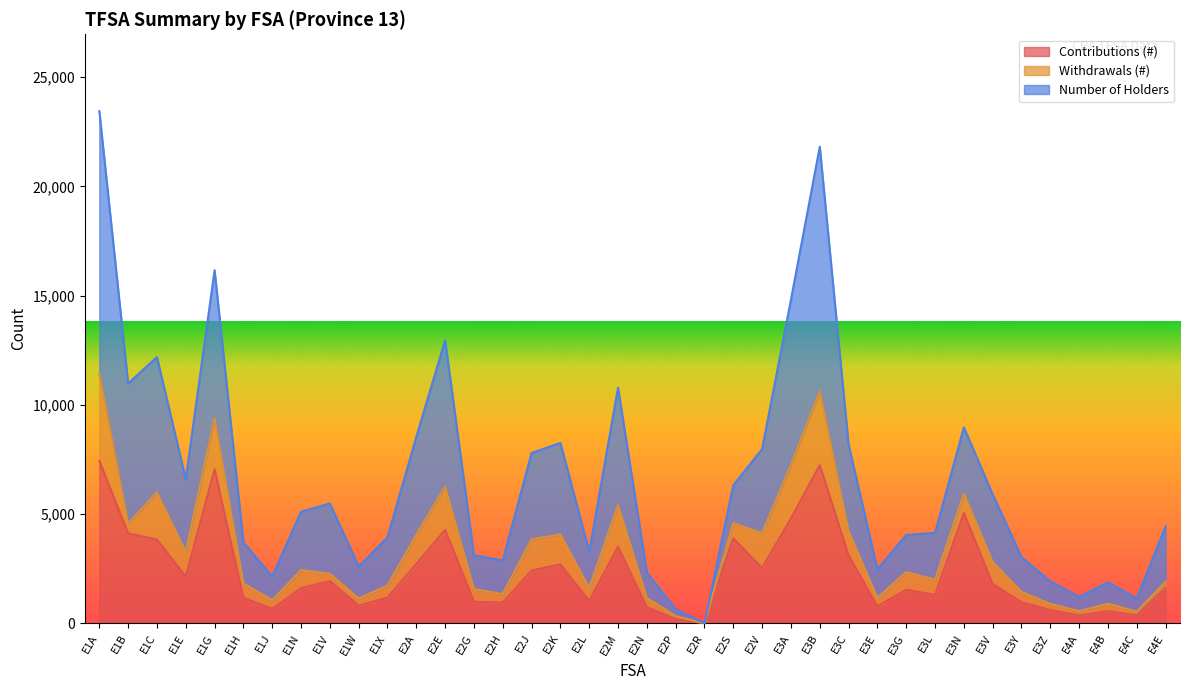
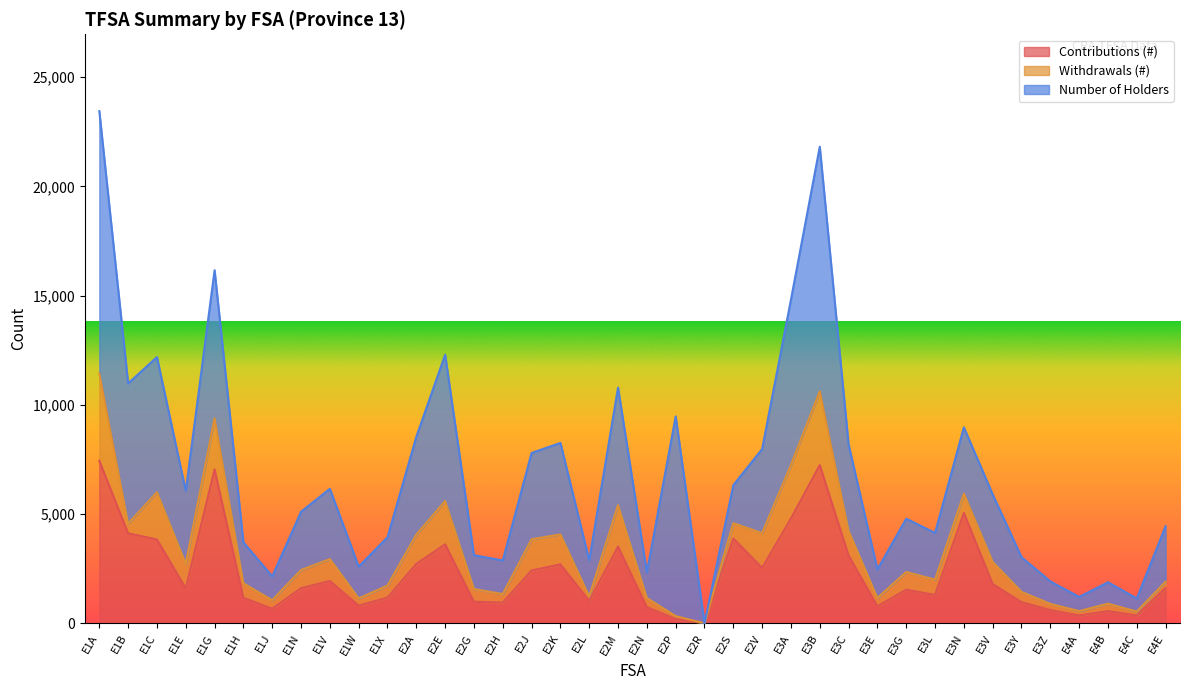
  {
    "Contributions (#)": {
      "E1A": "7,400",
      "E1B": "4,100",
      "E1C": "3,800",
-     "E1E": "2,100",
+     "E1E": "1,600",
      "E1G": "7,000",
      "E1H": "1,200",
      "E1J": "700",
      "E1N": "1,600",
      "E1V": "1,900",
      "E1W": "800",
      "E1X": "1,200",
      "E2A": "2,700",
-     "E2E": "4,300",
+     "E2E": "3,600",
      "E2G": "1,000",
      "E2H": "1,000",
      "E2J": "2,400",
      "E2K": "2,700",
      "E2L": "1,000",
      "E2M": "3,500",
      "E2N": "700",
      "E2P": "200",
      "E2S": "3,900",
      "E2V": "2,500",
      "E3A": "4,800",
      "E3B": "7,200",
      "E3C": "3,100",
      "E3E": "800",
      "E3G": "1,500",
      "E3L": "1,300",
      "E3N": "5,100",
      "E3V": "1,800",
      "E3Y": "1,000",
      "E3Z": "600",
      "E4A": "400",
      "E4B": "600",
      "E4C": "400",
      "E4E": "1,600"
    },
    "Withdrawals (#)": {
      "E1A": "4,000",
      "E1B": "400",
      "E1C": "2,200",
      "E1E": "1,100",
      "E1G": "2,300",
      "E1H": "700",
      "E1J": "400",
      "E1N": "800",
-     "E1V": "300",
+     "E1V": "1,000",
      "E1W": "300",
      "E1X": "600",
      "E2A": "1,300",
      "E2E": "2,000",
      "E2G": "600",
      "E2H": "400",
      "E2J": "1,400",
      "E2K": "1,400",
-     "E2L": "600",
+     "E2L": "200",
      "E2M": "1,900",
      "E2N": "400",
      "E2P": "100",
      "E2S": "700",
      "E2V": "1,600",
      "E3A": "2,500",
      "E3B": "3,400",
      "E3C": "1,100",
      "E3E": "400",
      "E3G": "800",
      "E3L": "700",
      "E3N": "900",
      "E3V": "1,000",
      "E3Y": "500",
      "E3Z": "300",
      "E4A": "200",
      "E4B": "300",
      "E4C": "200",
      "E4E": "300"
    },
    "Number of Holders": {
      "E1A": "12,000",
      "E1B": "6,400",
      "E1C": "6,200",
      "E1E": "3,300",
      "E1G": "6,800",
      "E1H": "1,900",
      "E1J": "1,100",
      "E1N": "2,700",
      "E1V": "3,200",
      "E1W": "1,500",
      "E1X": "2,200",
      "E2A": "4,500",
      "E2E": "6,700",
      "E2G": "1,600",
      "E2H": "1,500",
      "E2J": "4,000",
      "E2K": "4,200",
      "E2L": "1,700",
      "E2M": "5,400",
      "E2N": "1,200",
-     "E2P": "300",
+     "E2P": "9,100",
      "E2S": "1,700",
      "E2V": "3,900",
      "E3A": "7,600",
      "E3B": "11,200",
      "E3C": "4,000",
      "E3E": "1,300",
-     "E3G": "1,700",
+     "E3G": "2,400",
      "E3L": "2,100",
      "E3N": "3,000",
      "E3V": "3,100",
      "E3Y": "1,600",
      "E3Z": "1,000",
      "E4A": "700",
      "E4B": "1,000",
      "E4C": "600",
      "E4E": "2,500"
    }
  }
